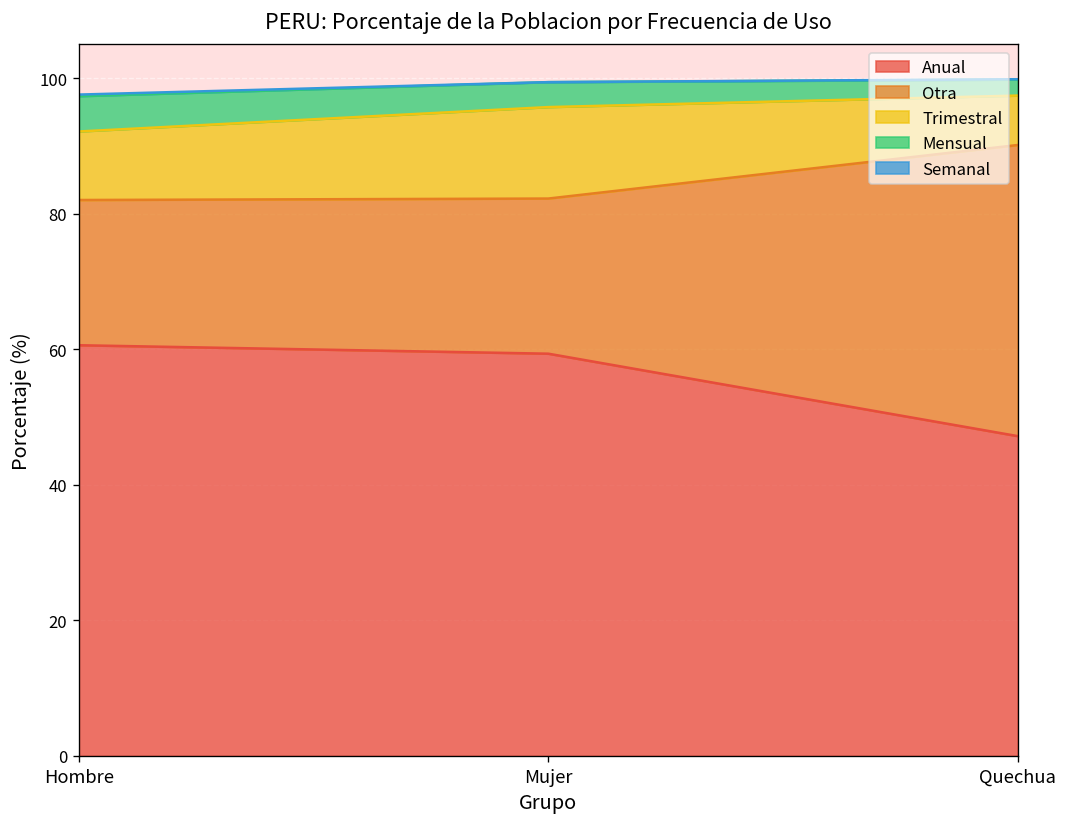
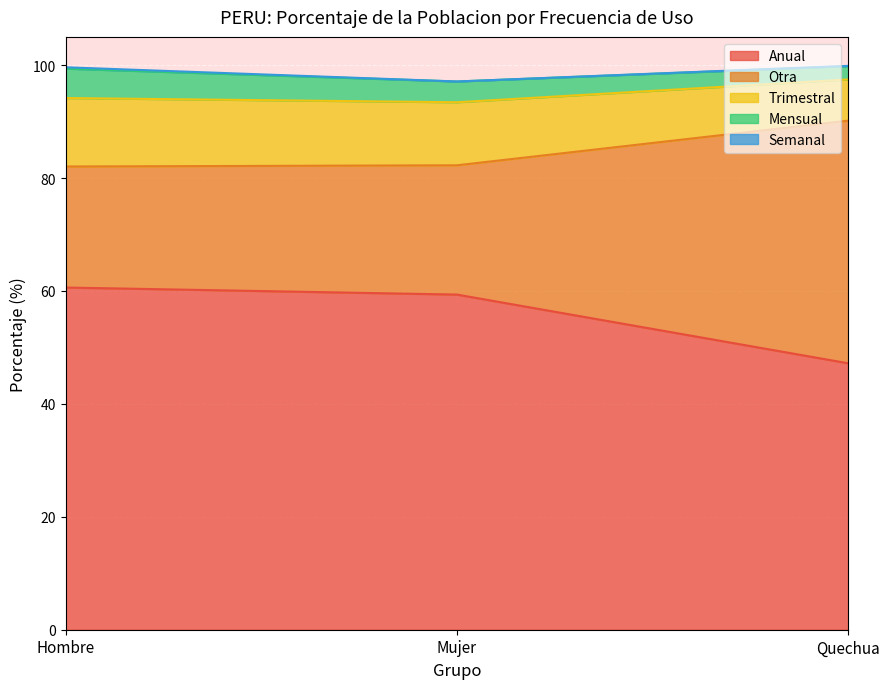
  {
    "Trimestral": {
-     "Hombre": 10,
-     "Mujer": 13,
+     "Hombre": 12,
+     "Mujer": 11,
      "Quechua": 7
    }
  }
